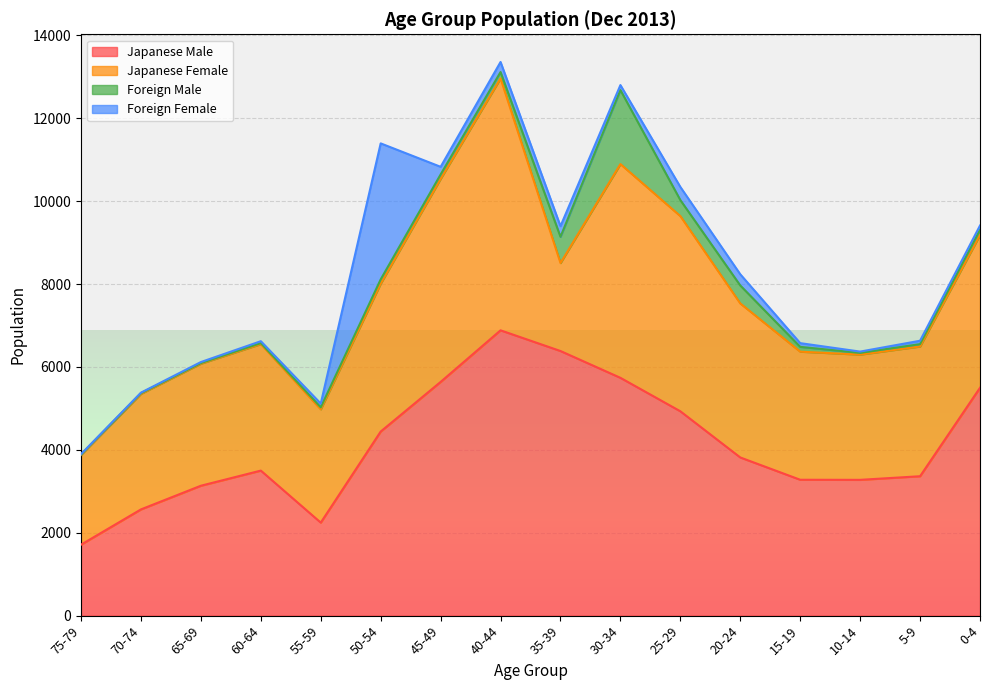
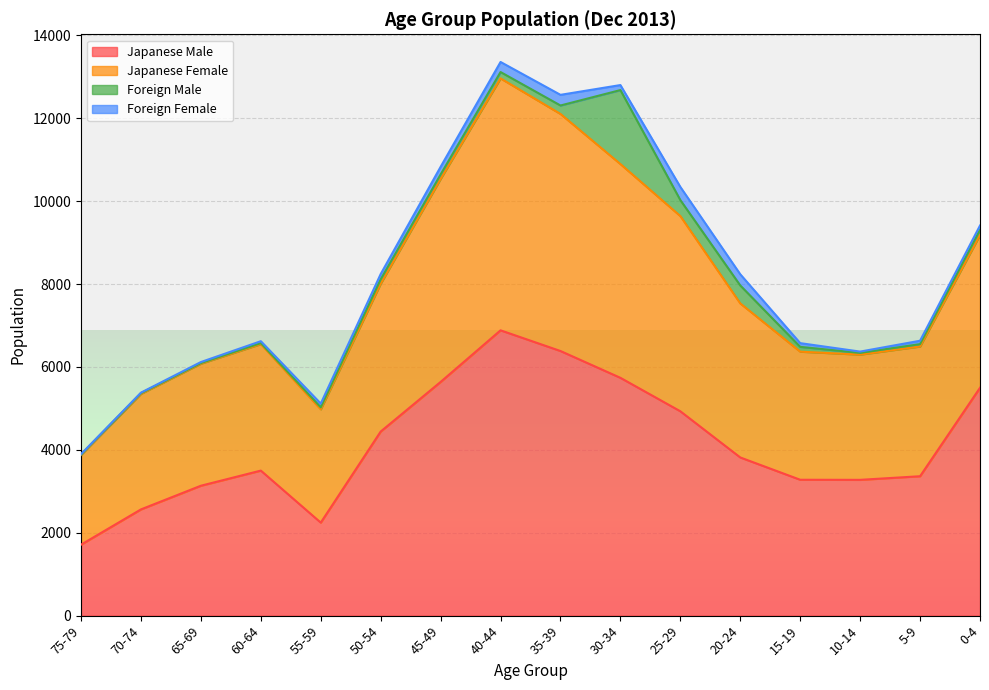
  {
    "Japanese Male": {
      "75-79": 1700,
      "70-74": 2600,
      "65-69": 3100,
      "60-64": 3500,
      "55-59": 2200,
      "50-54": 4400,
      "45-49": 5600,
      "40-44": 6900,
      "35-39": 6400,
      "30-34": 5700,
      "25-29": 4900,
      "20-24": 3800,
      "15-19": 3300,
      "10-14": 3300,
      "5-9": 3400,
      "0-4": 5500
    },
    "Japanese Female": {
      "50-54": 3600,
      "45-49": 4900,
      "40-44": 6100,
-     "35-39": 2100,
+     "35-39": 5700,
      "30-34": 5200,
      "25-29": 4700,
      "20-24": 3700,
      "15-19": 3100,
      "0-4": 3700
    },
    "Foreign Male": {
      "50-54": 100,
      "45-49": 100,
      "40-44": 200,
-     "35-39": 600,
+     "35-39": 200,
      "30-34": 1800,
      "25-29": 400,
      "20-24": 400,
      "15-19": 100,
      "0-4": 100
    },
    "Foreign Female": {
      "55-59": 100,
-     "50-54": 3300,
+     "50-54": 100,
      "45-49": 200,
      "40-44": 200,
      "35-39": 300,
      "30-34": 100,
      "25-29": 300,
      "20-24": 300,
      "15-19": 100,
      "5-9": 100,
      "0-4": 100
    }
  }
